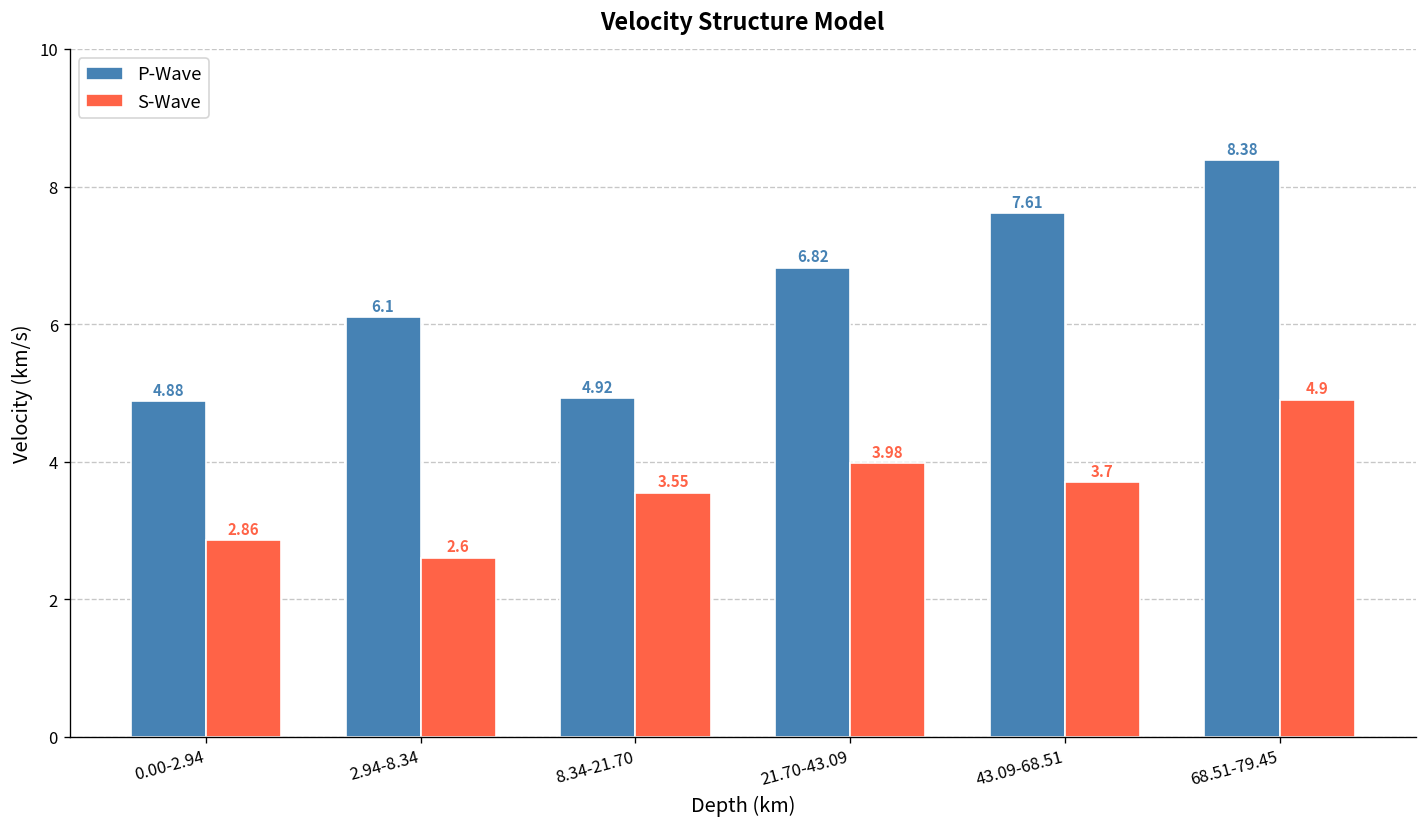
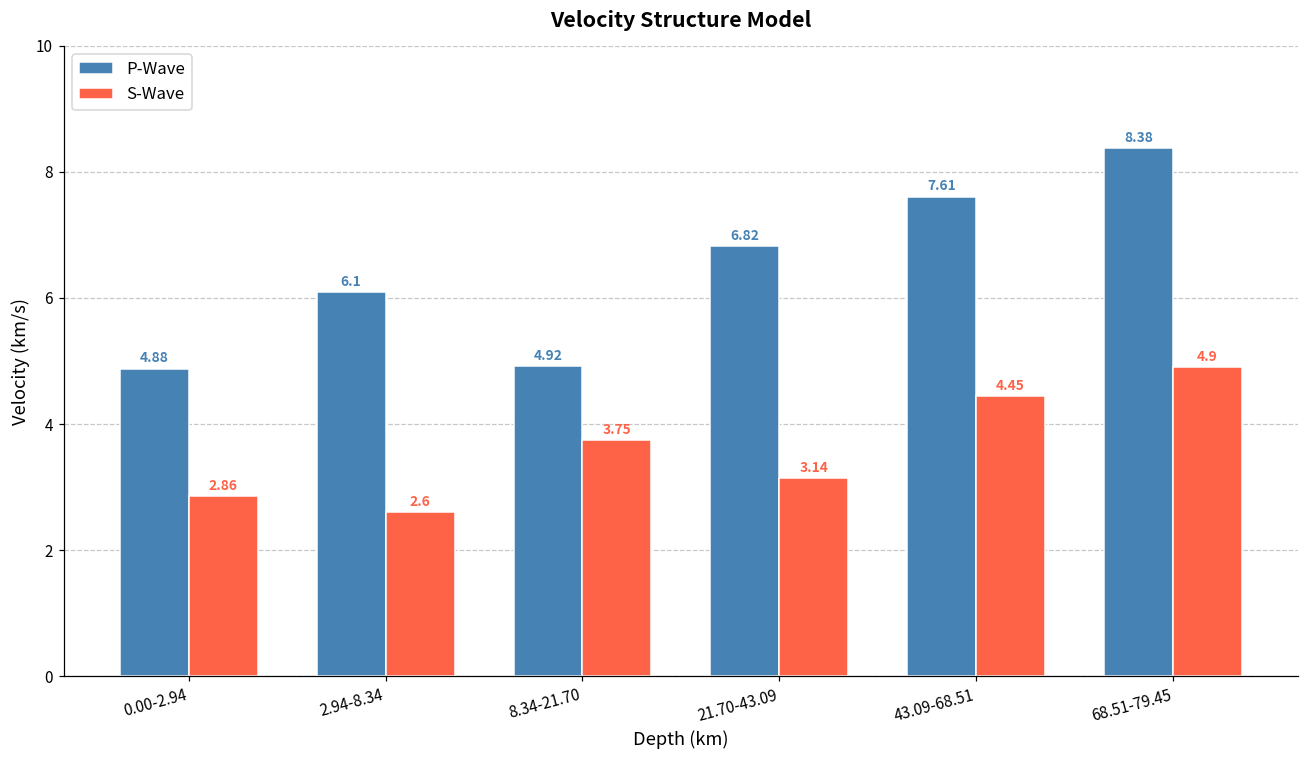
  {
    "P-Wave": {
      "0.00-2.94": 4.88,
      "2.94-8.34": 6.1,
      "8.34-21.70": 4.92,
      "21.70-43.09": 6.82,
      "43.09-68.51": 7.61,
      "68.51-79.45": 8.38
    },
    "S-Wave": {
      "0.00-2.94": 2.86,
      "2.94-8.34": 2.6,
-     "8.34-21.70": 3.55,
-     "21.70-43.09": 3.98,
-     "43.09-68.51": 3.7,
+     "8.34-21.70": 3.75,
+     "21.70-43.09": 3.14,
+     "43.09-68.51": 4.45,
      "68.51-79.45": 4.9
    }
  }
